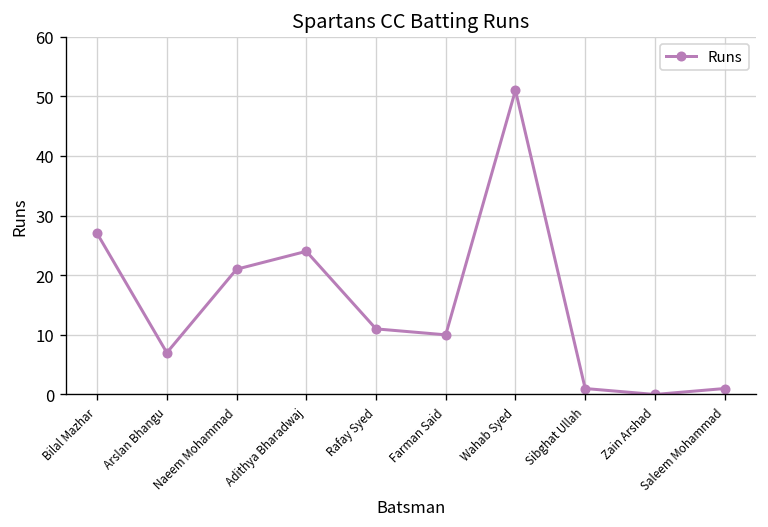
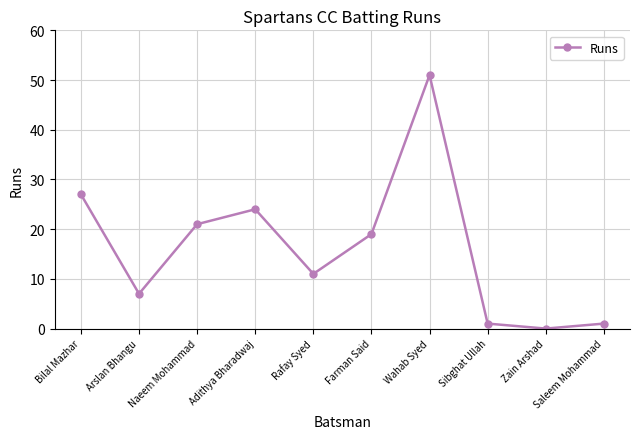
  {
    "Bilal Mazhar": 27,
    "Arslan Bhangu": 7,
    "Naeem Mohammad": 21,
    "Adithya Bharadwaj": 24,
    "Rafay Syed": 11,
-   "Farman Said": 10,
+   "Farman Said": 19,
    "Wahab Syed": 51,
    "Sibghat Ullah": 1,
    "Zain Arshad": 0,
    "Saleem Mohammad": 1
  }
